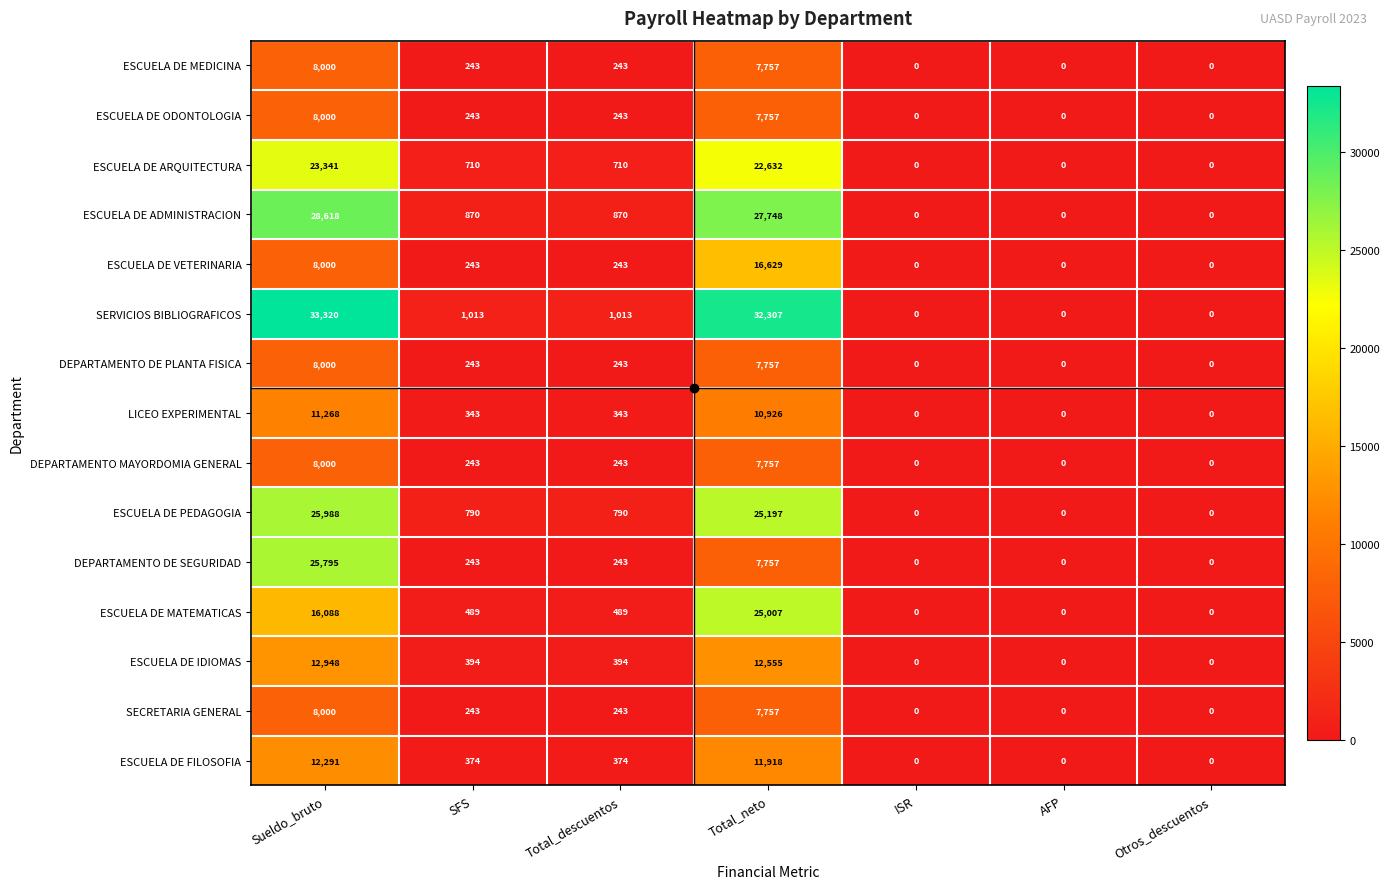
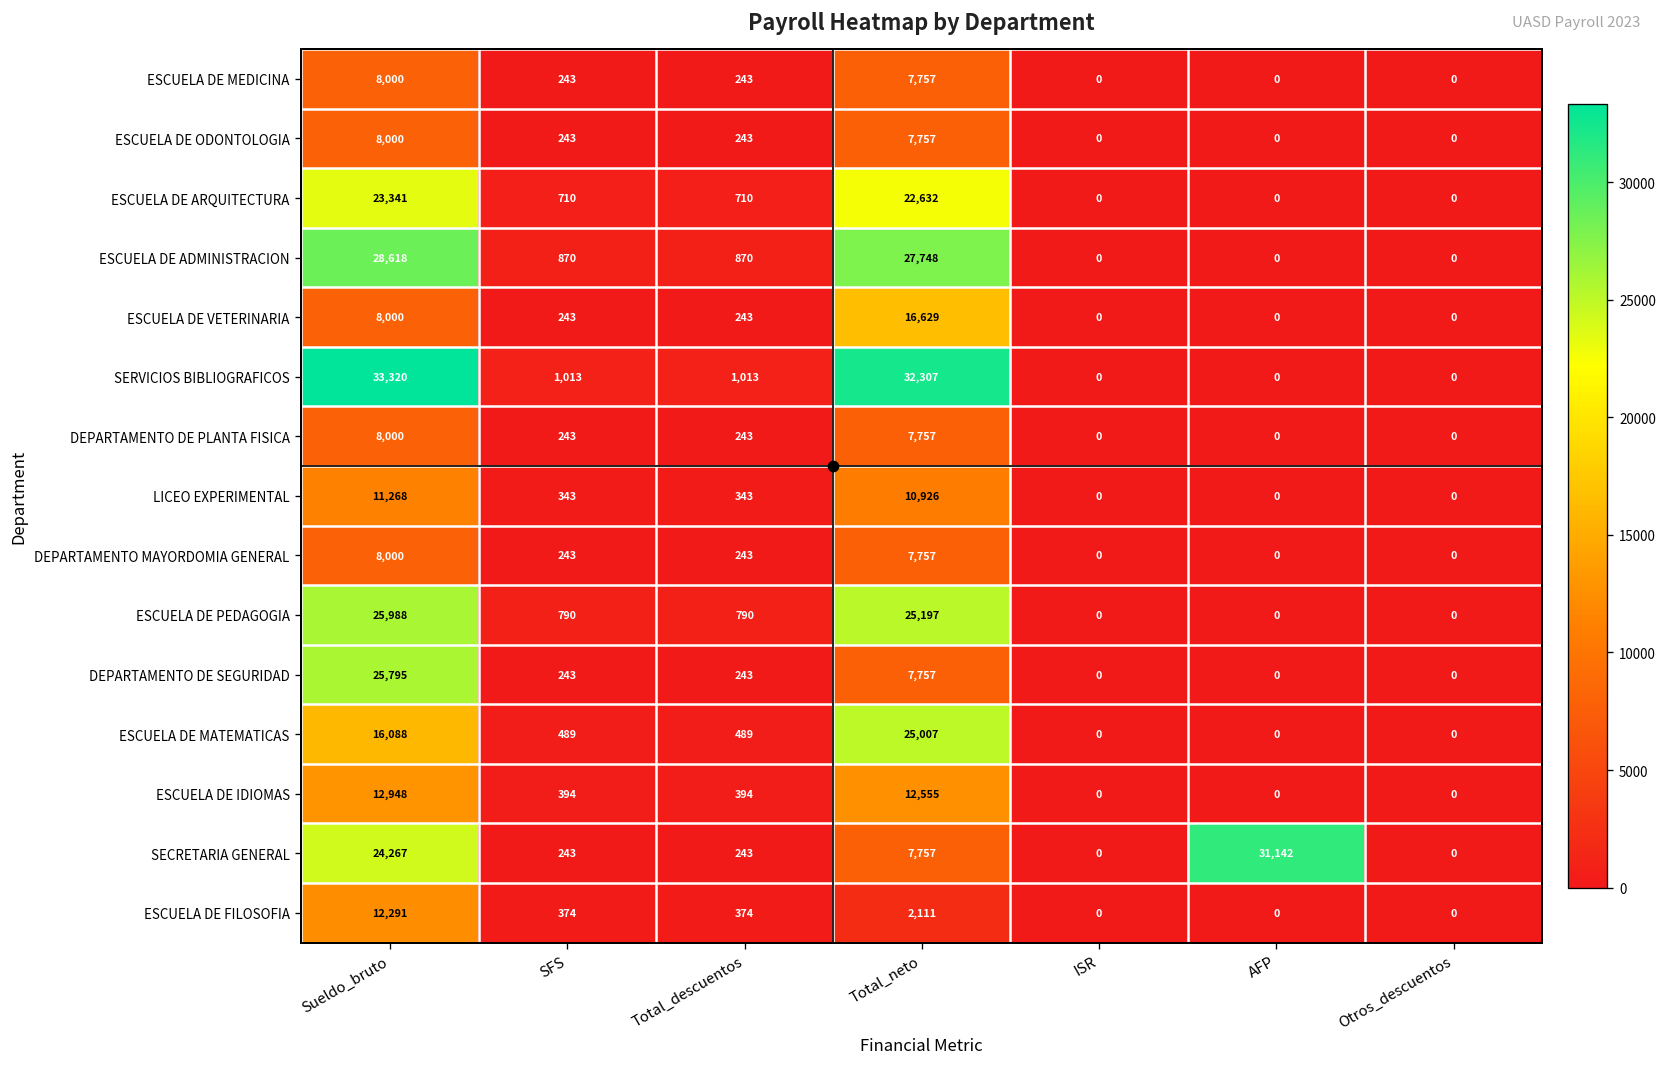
  {
    "ESCUELA DE MEDICINA": {
      "Sueldo_bruto": "8,000",
      "SFS": "243",
      "Total_descuentos": "243",
      "Total_neto": "7,757",
      "ISR": "0",
      "AFP": "0",
      "Otros_descuentos": "0"
    },
    "ESCUELA DE ODONTOLOGIA": {
      "Sueldo_bruto": "8,000",
      "SFS": "243",
      "Total_descuentos": "243",
      "Total_neto": "7,757",
      "ISR": "0",
      "AFP": "0",
      "Otros_descuentos": "0"
    },
    "ESCUELA DE ARQUITECTURA": {
      "Sueldo_bruto": "23,341",
      "SFS": "710",
      "Total_descuentos": "710",
      "Total_neto": "22,632",
      "ISR": "0",
      "AFP": "0",
      "Otros_descuentos": "0"
    },
    "ESCUELA DE ADMINISTRACION": {
      "Sueldo_bruto": "28,618",
      "SFS": "870",
      "Total_descuentos": "870",
      "Total_neto": "27,748",
      "ISR": "0",
      "AFP": "0",
      "Otros_descuentos": "0"
    },
    "ESCUELA DE VETERINARIA": {
      "Sueldo_bruto": "8,000",
      "SFS": "243",
      "Total_descuentos": "243",
      "Total_neto": "16,629",
      "ISR": "0",
      "AFP": "0",
      "Otros_descuentos": "0"
    },
    "SERVICIOS BIBLIOGRAFICOS": {
      "Sueldo_bruto": "33,320",
      "SFS": "1,013",
      "Total_descuentos": "1,013",
      "Total_neto": "32,307",
      "ISR": "0",
      "AFP": "0",
      "Otros_descuentos": "0"
    },
    "DEPARTAMENTO DE PLANTA FISICA": {
      "Sueldo_bruto": "8,000",
      "SFS": "243",
      "Total_descuentos": "243",
      "Total_neto": "7,757",
      "ISR": "0",
      "AFP": "0",
      "Otros_descuentos": "0"
    },
    "LICEO EXPERIMENTAL": {
      "Sueldo_bruto": "11,268",
      "SFS": "343",
      "Total_descuentos": "343",
      "Total_neto": "10,926",
      "ISR": "0",
      "AFP": "0",
      "Otros_descuentos": "0"
    },
    "DEPARTAMENTO MAYORDOMIA GENERAL": {
      "Sueldo_bruto": "8,000",
      "SFS": "243",
      "Total_descuentos": "243",
      "Total_neto": "7,757",
      "ISR": "0",
      "AFP": "0",
      "Otros_descuentos": "0"
    },
    "ESCUELA DE PEDAGOGIA": {
      "Sueldo_bruto": "25,988",
      "SFS": "790",
      "Total_descuentos": "790",
      "Total_neto": "25,197",
      "ISR": "0",
      "AFP": "0",
      "Otros_descuentos": "0"
    },
    "DEPARTAMENTO DE SEGURIDAD": {
      "Sueldo_bruto": "25,795",
      "SFS": "243",
      "Total_descuentos": "243",
      "Total_neto": "7,757",
      "ISR": "0",
      "AFP": "0",
      "Otros_descuentos": "0"
    },
    "ESCUELA DE MATEMATICAS": {
      "Sueldo_bruto": "16,088",
      "SFS": "489",
      "Total_descuentos": "489",
      "Total_neto": "25,007",
      "ISR": "0",
      "AFP": "0",
      "Otros_descuentos": "0"
    },
    "ESCUELA DE IDIOMAS": {
      "Sueldo_bruto": "12,948",
      "SFS": "394",
      "Total_descuentos": "394",
      "Total_neto": "12,555",
      "ISR": "0",
      "AFP": "0",
      "Otros_descuentos": "0"
    },
    "SECRETARIA GENERAL": {
-     "Sueldo_bruto": "8,000",
+     "Sueldo_bruto": "24,267",
      "SFS": "243",
      "Total_descuentos": "243",
      "Total_neto": "7,757",
      "ISR": "0",
-     "AFP": "0",
+     "AFP": "31,142",
      "Otros_descuentos": "0"
    },
    "ESCUELA DE FILOSOFIA": {
      "Sueldo_bruto": "12,291",
      "SFS": "374",
      "Total_descuentos": "374",
-     "Total_neto": "11,918",
+     "Total_neto": "2,111",
      "ISR": "0",
      "AFP": "0",
      "Otros_descuentos": "0"
    }
  }
